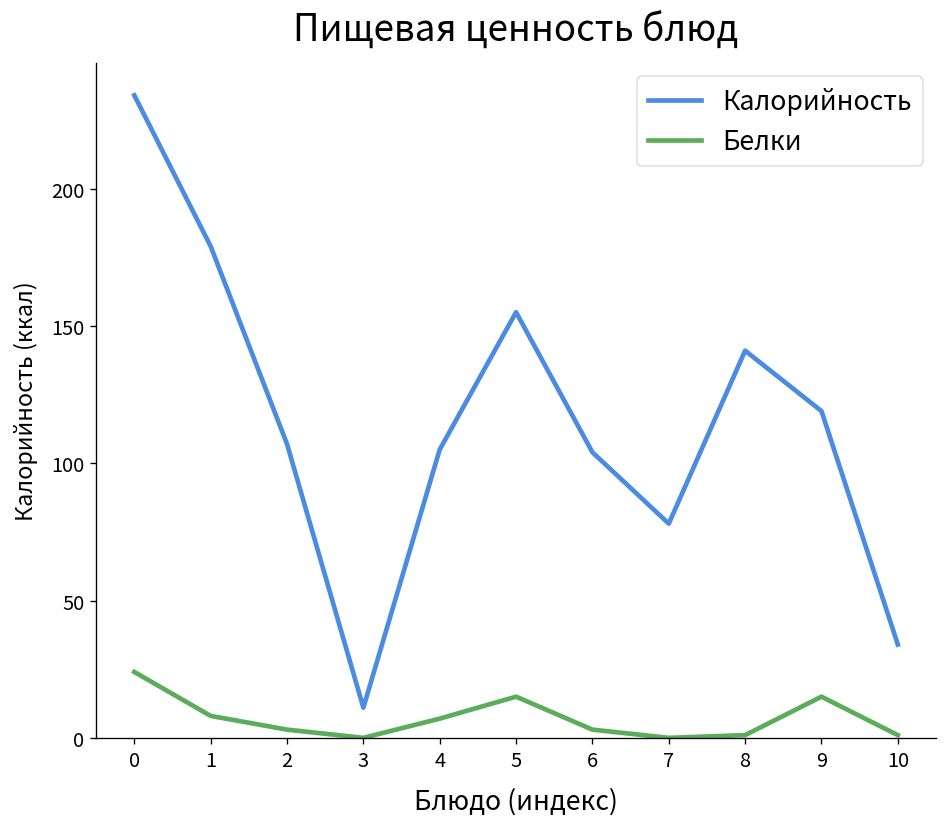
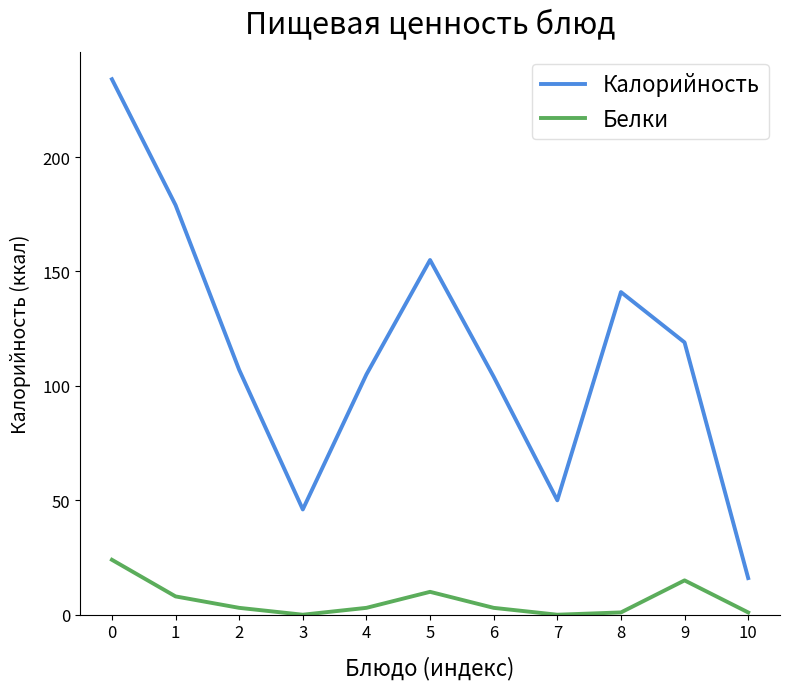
  {
    "Калорийность": {
      "0": 234,
      "1": 179,
      "2": 107,
-     "3": 11,
+     "3": 46,
      "4": 105,
      "5": 155,
      "6": 104,
-     "7": 78,
+     "7": 50,
      "8": 141,
      "9": 119,
-     "10": 34
+     "10": 16
    },
    "Белки": {
      "0": 24,
      "1": 8,
      "2": 3,
      "3": 0,
-     "4": 7,
-     "5": 15,
+     "4": 3,
+     "5": 10,
      "6": 3,
      "7": 0,
      "8": 1,
      "9": 15,
      "10": 1
    }
  }
